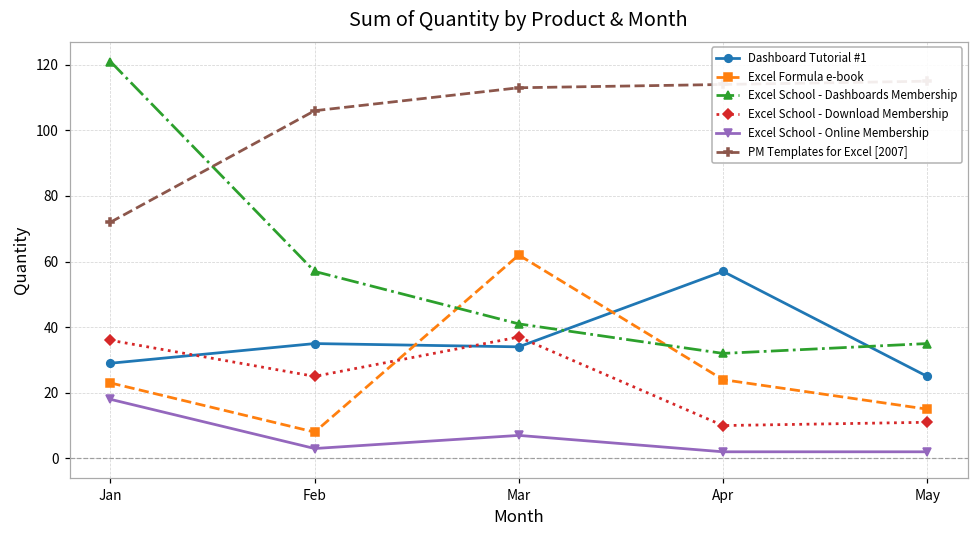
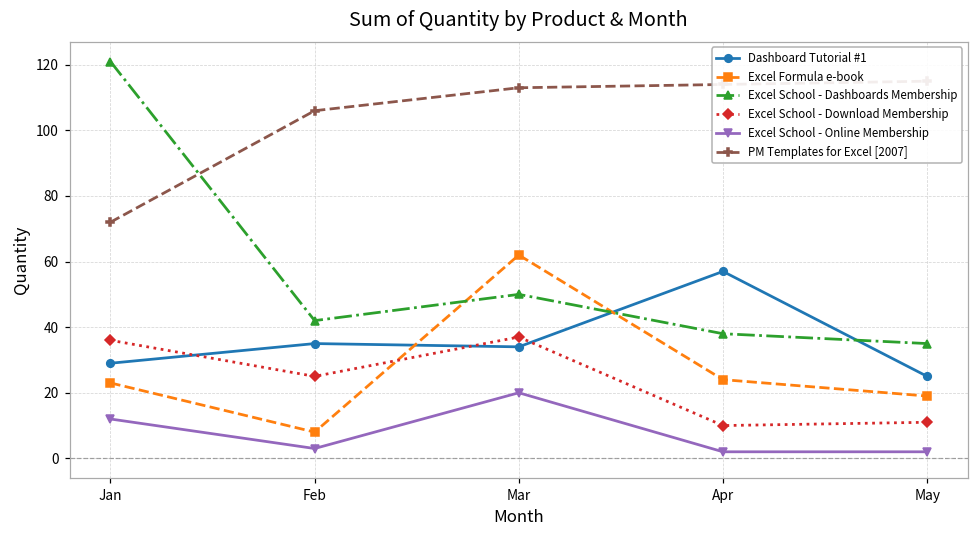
  {
    "Dashboard Tutorial #1": {
      "Jan": 29,
      "Feb": 35,
      "Mar": 34,
      "Apr": 57,
      "May": 25
    },
    "Excel Formula e-book": {
      "Jan": 23,
      "Feb": 8,
      "Mar": 62,
      "Apr": 24,
-     "May": 15
+     "May": 19
    },
    "Excel School - Dashboards Membership": {
      "Jan": 121,
-     "Feb": 57,
-     "Mar": 41,
-     "Apr": 32,
+     "Feb": 42,
+     "Mar": 50,
+     "Apr": 38,
      "May": 35
    },
    "Excel School - Download Membership": {
      "Jan": 36,
      "Feb": 25,
      "Mar": 37,
      "Apr": 10,
      "May": 11
    },
    "Excel School - Online Membership": {
-     "Jan": 18,
+     "Jan": 12,
      "Feb": 3,
-     "Mar": 7,
+     "Mar": 20,
      "Apr": 2,
      "May": 2
    },
    "PM Templates for Excel [2007]": {
      "Jan": 72,
      "Feb": 106,
      "Mar": 113
    }
  }
